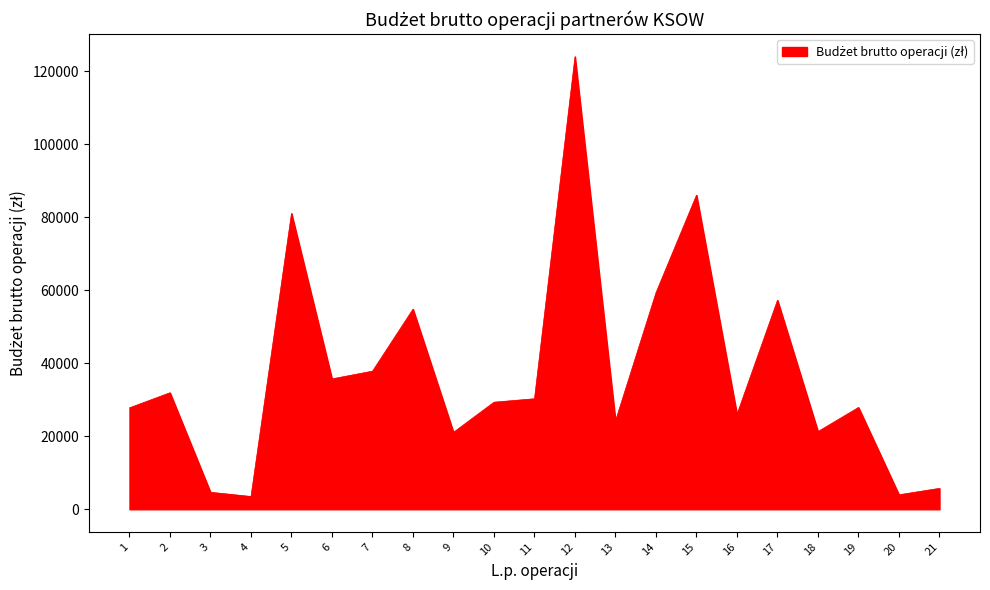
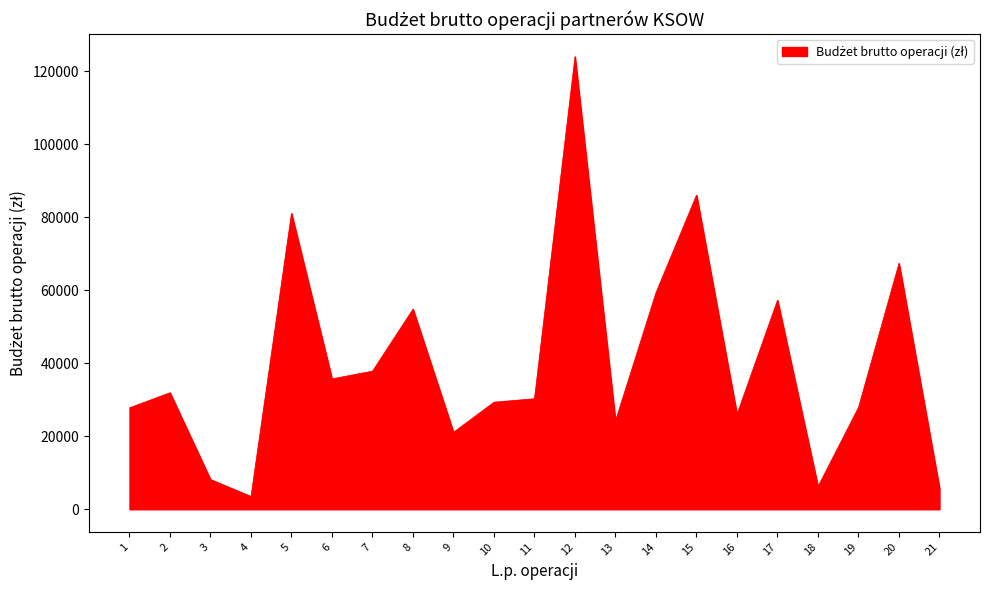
  {
    "1": 28000,
    "2": 32000,
-   "3": 5000,
+   "3": 8000,
    "4": 3000,
    "5": 81000,
    "6": 36000,
    "7": 38000,
    "8": 55000,
    "9": 21000,
    "10": 29000,
    "11": 30000,
    "12": 124000,
    "13": 24000,
    "14": 59000,
    "15": 86000,
    "16": 26000,
    "17": 57000,
-   "18": 21000,
+   "18": 6000,
    "19": 28000,
-   "20": 4000,
+   "20": 67000,
    "21": 6000
  }
